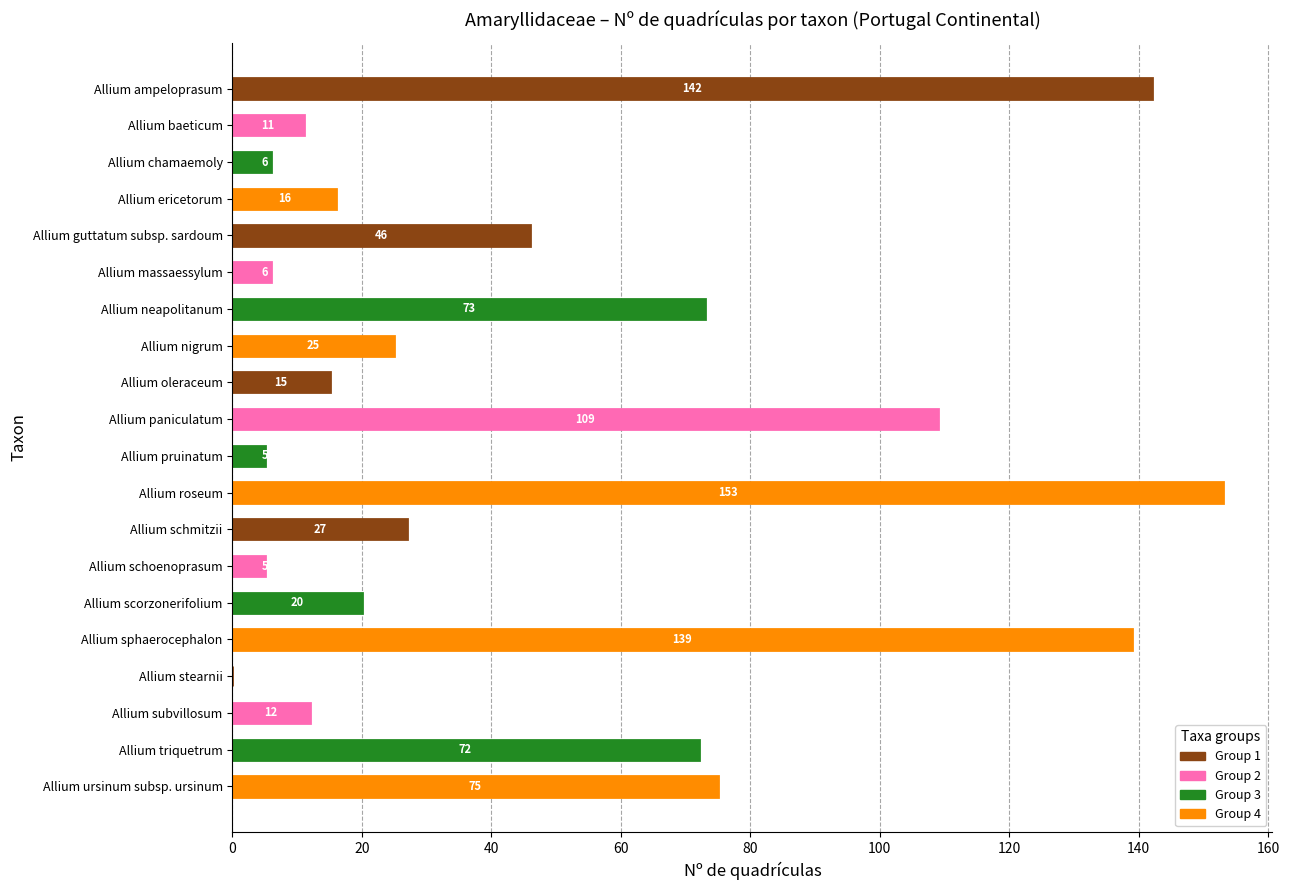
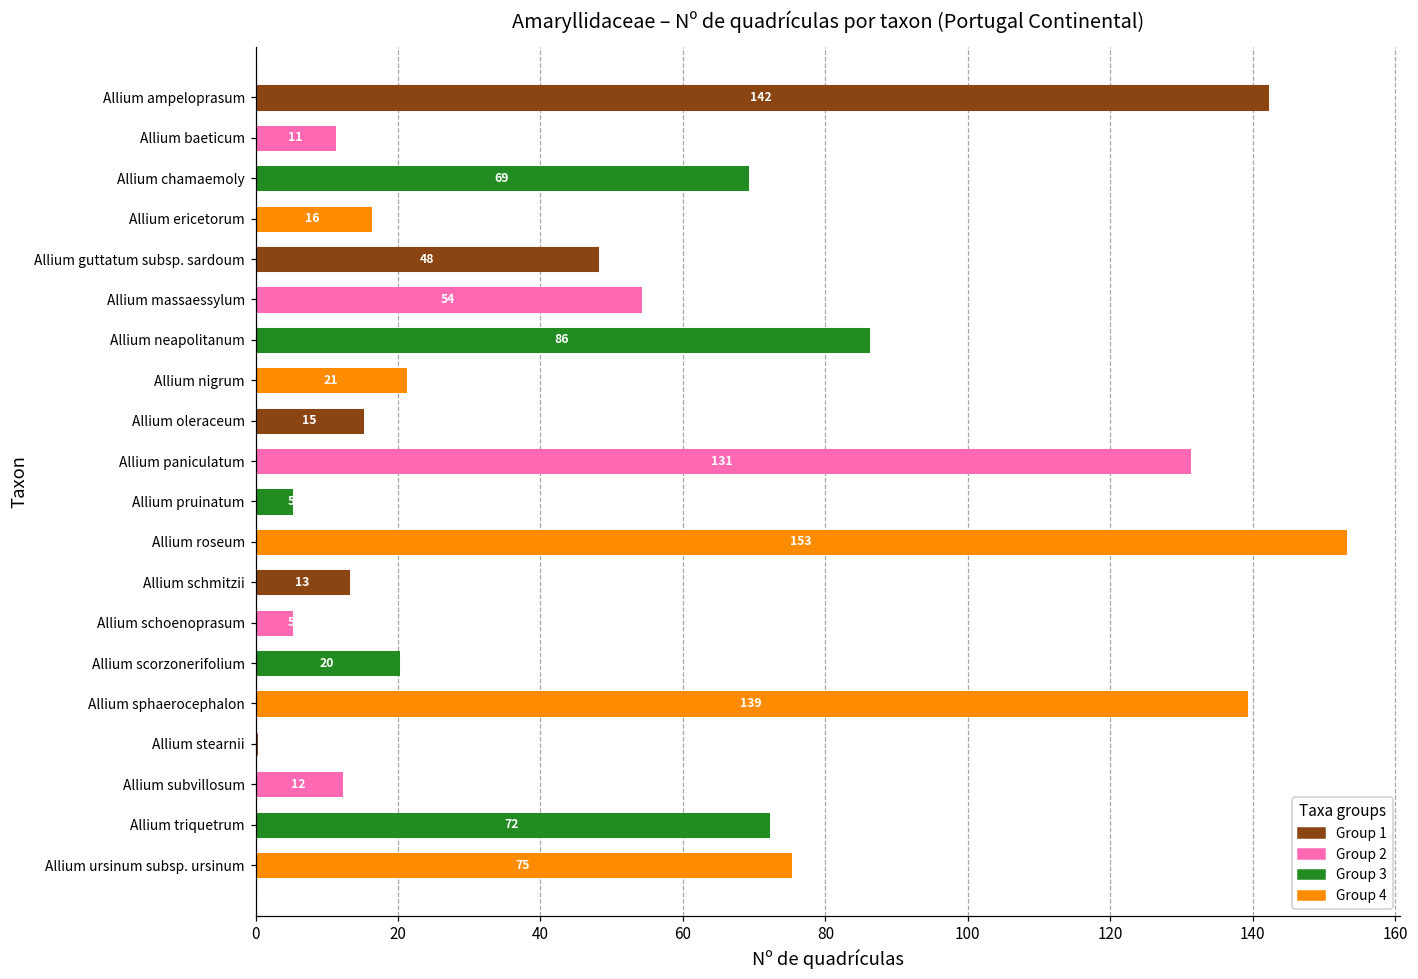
  {
    "Allium ampeloprasum": 142,
    "Allium baeticum": 11,
-   "Allium chamaemoly": 6,
+   "Allium chamaemoly": 69,
    "Allium ericetorum": 16,
-   "Allium guttatum subsp. sardoum": 46,
-   "Allium massaessylum": 6,
-   "Allium neapolitanum": 73,
-   "Allium nigrum": 25,
+   "Allium guttatum subsp. sardoum": 48,
+   "Allium massaessylum": 54,
+   "Allium neapolitanum": 86,
+   "Allium nigrum": 21,
    "Allium oleraceum": 15,
-   "Allium paniculatum": 109,
+   "Allium paniculatum": 131,
    "Allium pruinatum": 5,
    "Allium roseum": 153,
-   "Allium schmitzii": 27,
+   "Allium schmitzii": 13,
    "Allium schoenoprasum": 5,
    "Allium scorzonerifolium": 20,
    "Allium sphaerocephalon": 139,
    "Allium subvillosum": 12,
    "Allium triquetrum": 72,
    "Allium ursinum subsp. ursinum": 75
  }
